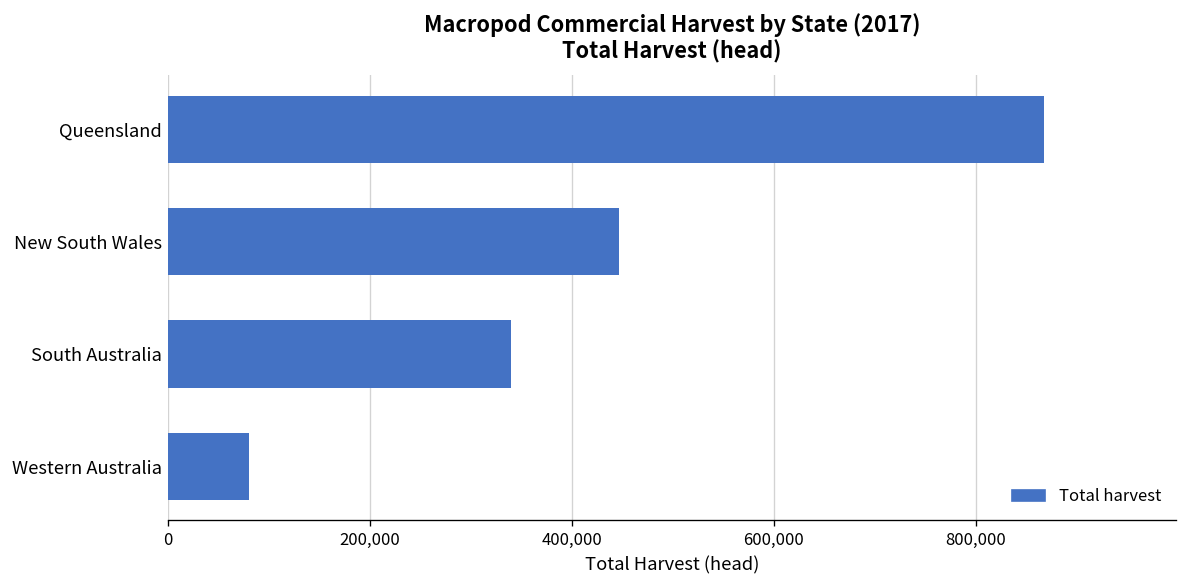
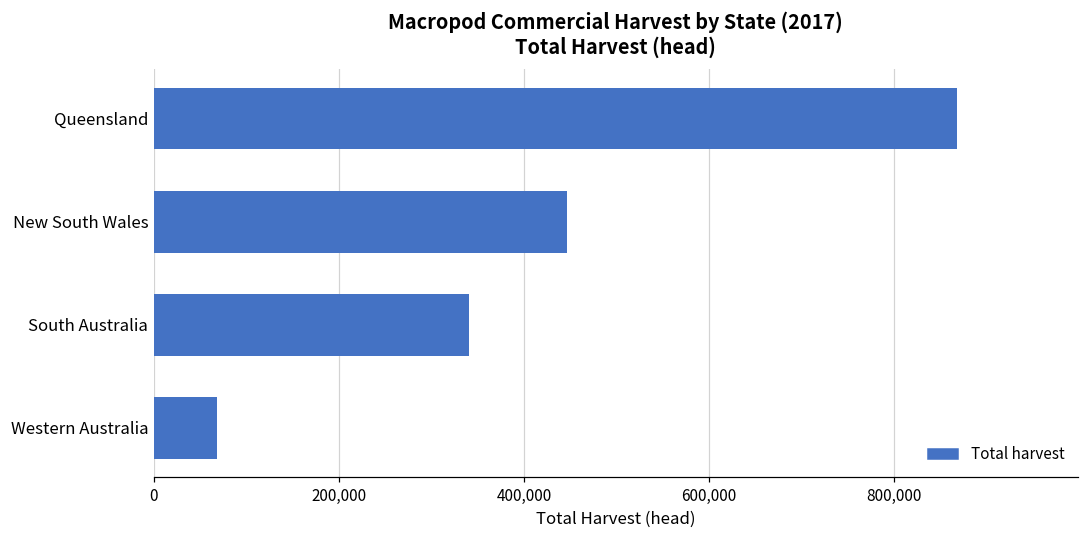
  {
    "Queensland": "870,000",
    "New South Wales": "450,000",
    "South Australia": "340,000",
-   "Western Australia": "80,000"
+   "Western Australia": "70,000"
  }
